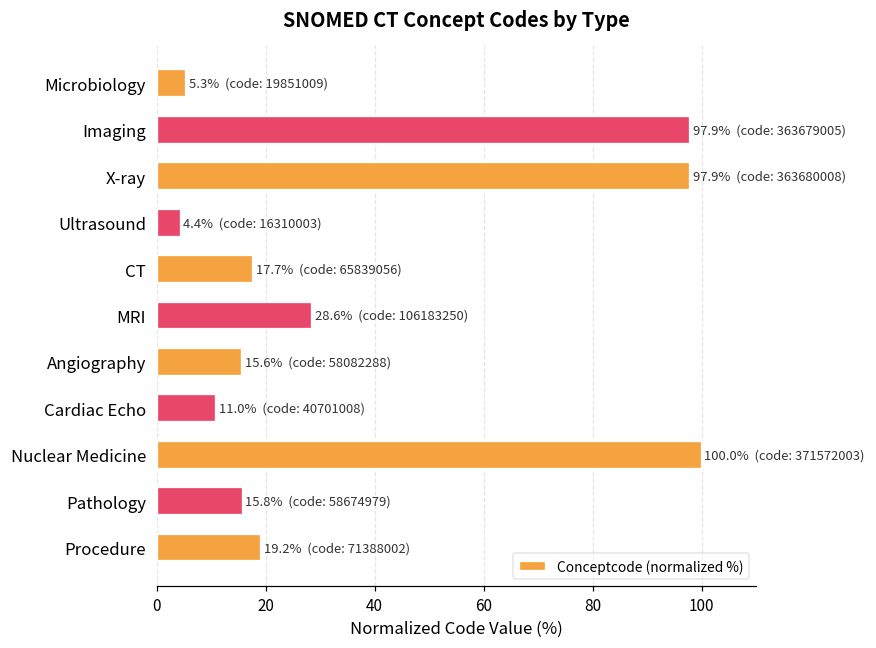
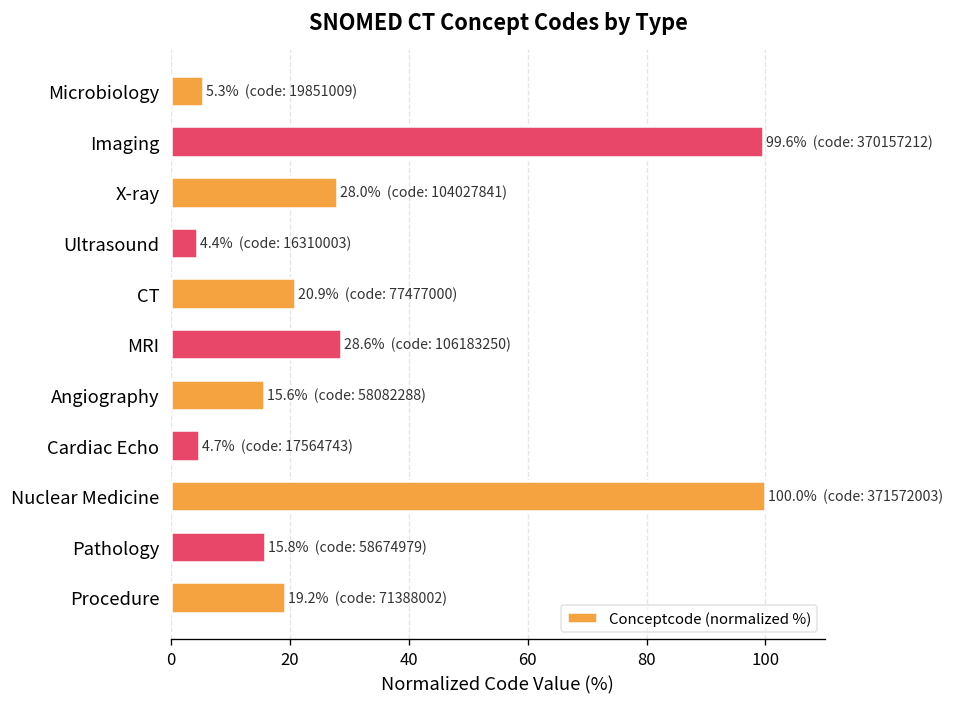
  {
    "Microbiology": "5.3%",
-   "Imaging": "97.9% (code: 363679005)",
-   "X-ray": "97.9% (code: 363680008)",
+   "Imaging": "99.6% (code: 370157212)",
+   "X-ray": "28.0% (code: 104027841)",
    "Ultrasound": "4.4%",
-   "CT": "17.7% (code: 65839056)",
+   "CT": "20.9% (code: 77477000)",
    "MRI": "28.6%",
    "Angiography": "15.6%",
-   "Cardiac Echo": "11.0% (code: 40701008)",
+   "Cardiac Echo": "4.7% (code: 17564743)",
    "Nuclear Medicine": "100.0%",
    "Pathology": "15.8%",
    "Procedure": "19.2%"
  }
